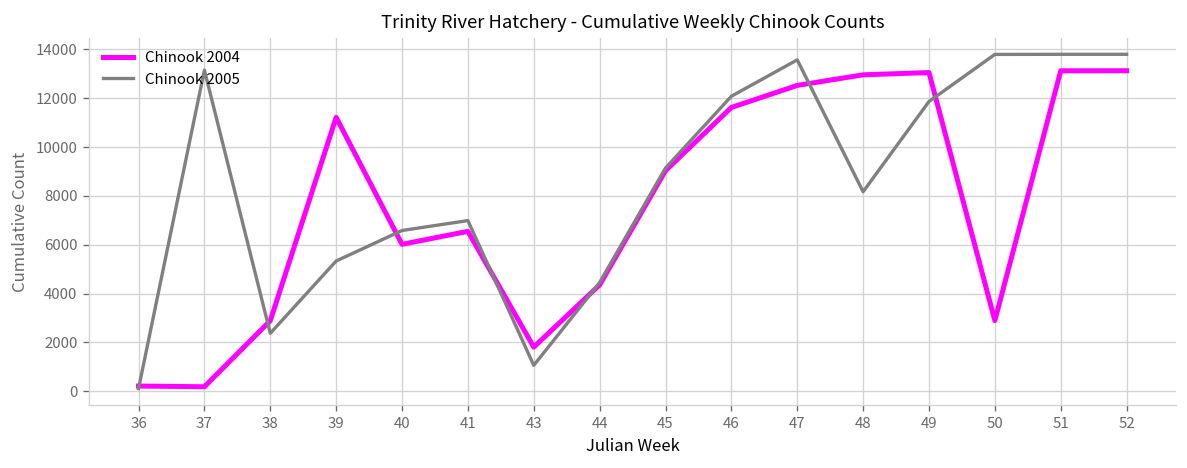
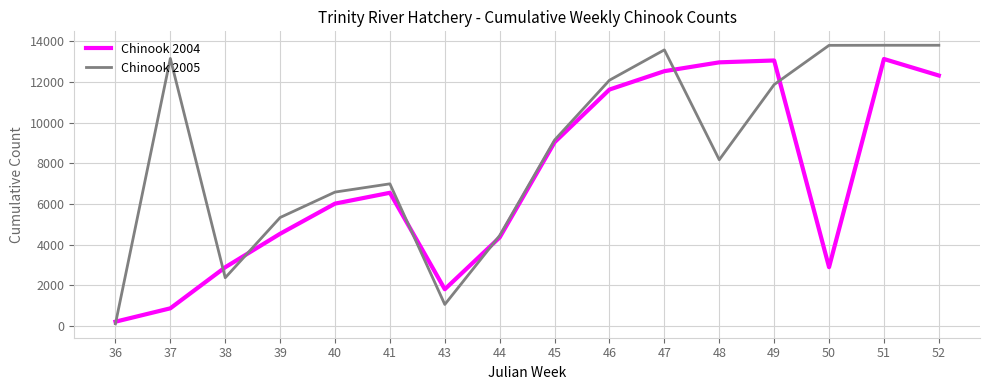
  {
    "Chinook 2004": {
-     "37": 200,
+     "37": 900,
      "38": 2900,
-     "39": 11200,
+     "39": 4500,
      "40": 6000,
      "41": 6600,
      "43": 1800,
      "46": 11600,
      "47": 12500,
      "48": 13000,
      "49": 13100,
      "50": 2900,
      "51": 13100,
-     "52": 13100
+     "52": 12300
    },
    "Chinook 2005": {
      "37": 13200,
      "38": 2400,
      "39": 5300,
      "40": 6600,
      "41": 7000,
      "43": 1100,
      "46": 12100,
      "47": 13600,
      "48": 8200,
      "49": 11900,
      "50": 13800,
      "51": 13800,
      "52": 13800
    }
  }
